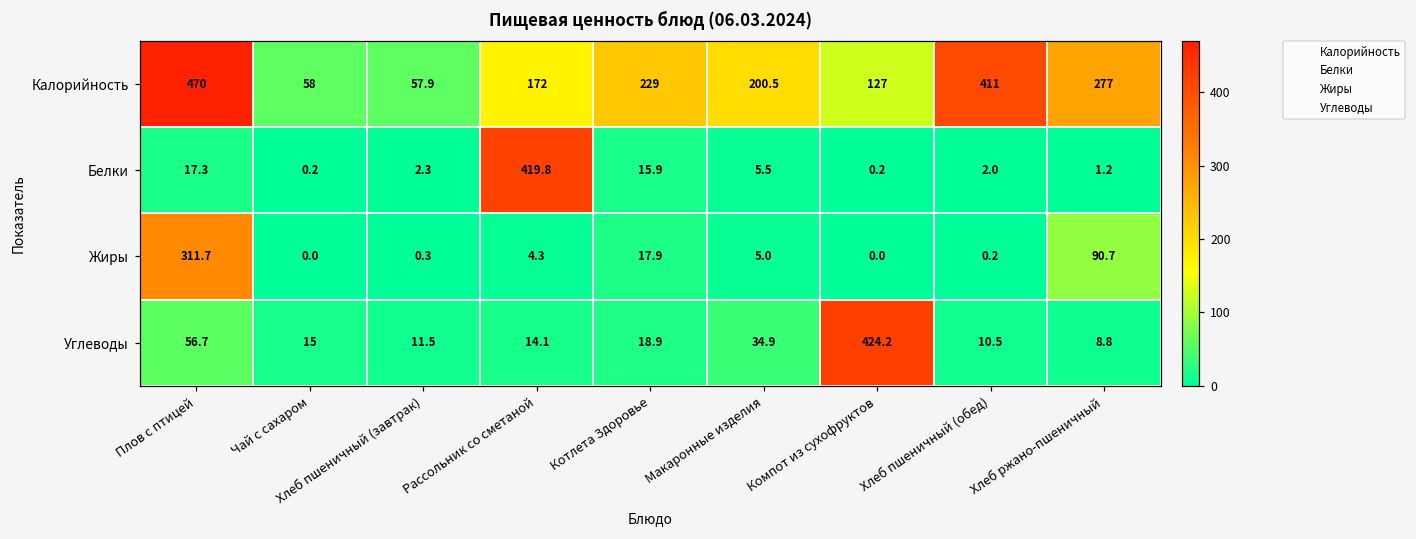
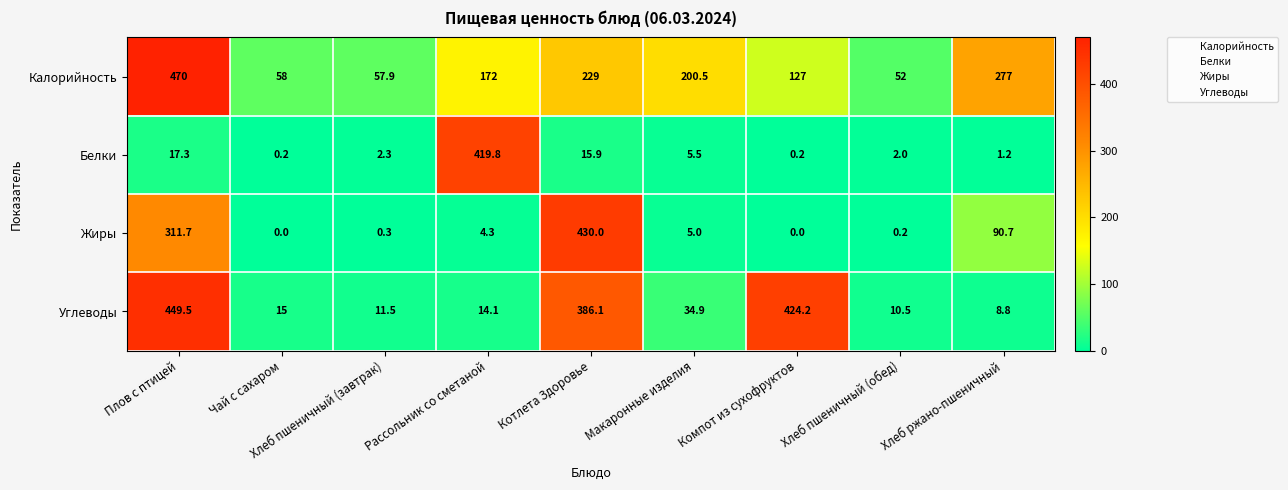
  {
    "Калорийность": {
      "Плов с птицей": 470,
      "Чай с сахаром": 58,
      "Хлеб пшеничный (завтрак)": 57.9,
      "Рассольник со сметаной": 172,
      "Котлета Здоровье": 229,
      "Макаронные изделия": 200.5,
      "Компот из сухофруктов": 127,
-     "Хлеб пшеничный (обед)": 411,
+     "Хлеб пшеничный (обед)": 52,
      "Хлеб ржано-пшеничный": 277
    },
    "Белки": {
      "Плов с птицей": 17.3,
      "Чай с сахаром": 0.2,
      "Хлеб пшеничный (завтрак)": 2.3,
      "Рассольник со сметаной": 419.8,
      "Котлета Здоровье": 15.9,
      "Макаронные изделия": 5.5,
      "Компот из сухофруктов": 0.2,
      "Хлеб пшеничный (обед)": 2.0,
      "Хлеб ржано-пшеничный": 1.2
    },
    "Жиры": {
      "Плов с птицей": 311.7,
      "Чай с сахаром": 0.0,
      "Хлеб пшеничный (завтрак)": 0.3,
      "Рассольник со сметаной": 4.3,
-     "Котлета Здоровье": 17.9,
+     "Котлета Здоровье": 430.0,
      "Макаронные изделия": 5.0,
      "Компот из сухофруктов": 0.0,
      "Хлеб пшеничный (обед)": 0.2,
      "Хлеб ржано-пшеничный": 90.7
    },
    "Углеводы": {
-     "Плов с птицей": 56.7,
+     "Плов с птицей": 449.5,
      "Чай с сахаром": 15,
      "Хлеб пшеничный (завтрак)": 11.5,
      "Рассольник со сметаной": 14.1,
-     "Котлета Здоровье": 18.9,
+     "Котлета Здоровье": 386.1,
      "Макаронные изделия": 34.9,
      "Компот из сухофруктов": 424.2,
      "Хлеб пшеничный (обед)": 10.5,
      "Хлеб ржано-пшеничный": 8.8
    }
  }
